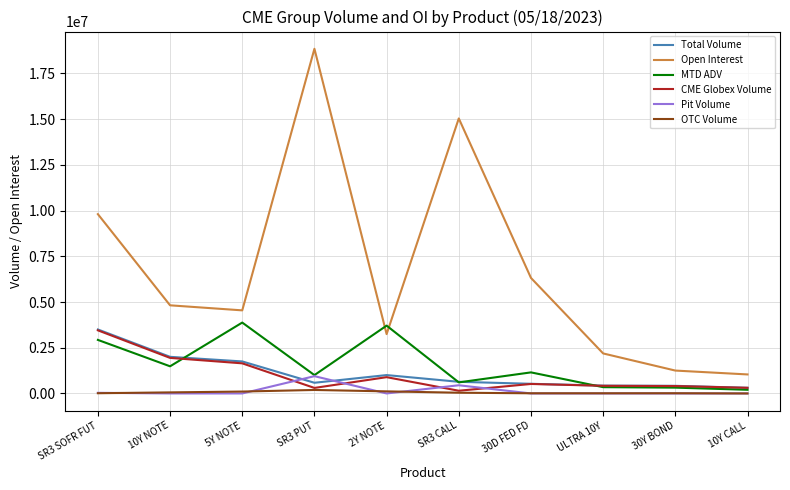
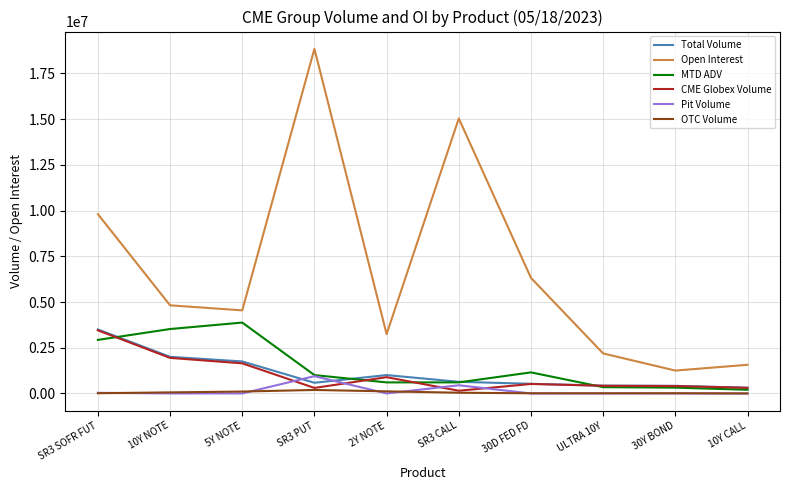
  {
    "Total Volume": {
      "SR3 PUT": 600000
    },
    "Open Interest": {
      "SR3 SOFR FUT": 9800000,
      "10Y NOTE": 4800000,
      "5Y NOTE": 4500000,
      "SR3 PUT": 18800000,
      "2Y NOTE": 3200000,
      "SR3 CALL": 15000000,
      "30D FED FD": 6300000,
      "ULTRA 10Y": 2200000,
      "30Y BOND": 1300000,
-     "10Y CALL": 1000000
+     "10Y CALL": 1600000
    },
    "MTD ADV": {
      "SR3 SOFR FUT": 2900000,
-     "10Y NOTE": 1500000,
+     "10Y NOTE": 3500000,
      "5Y NOTE": 3900000,
-     "2Y NOTE": 3700000,
+     "2Y NOTE": 600000,
      "30D FED FD": 1200000
    },
    "Pit Volume": {
      "SR3 CALL": 400000
    }
  }
